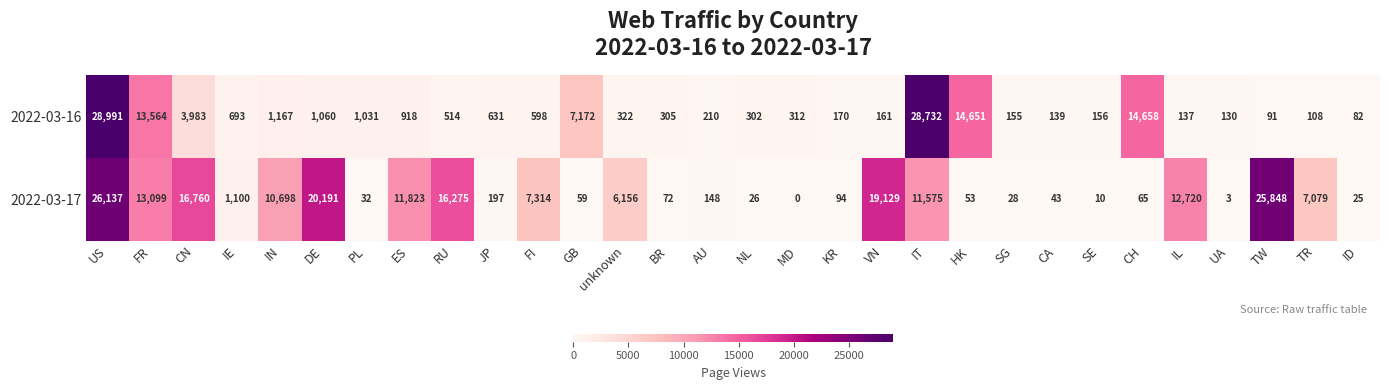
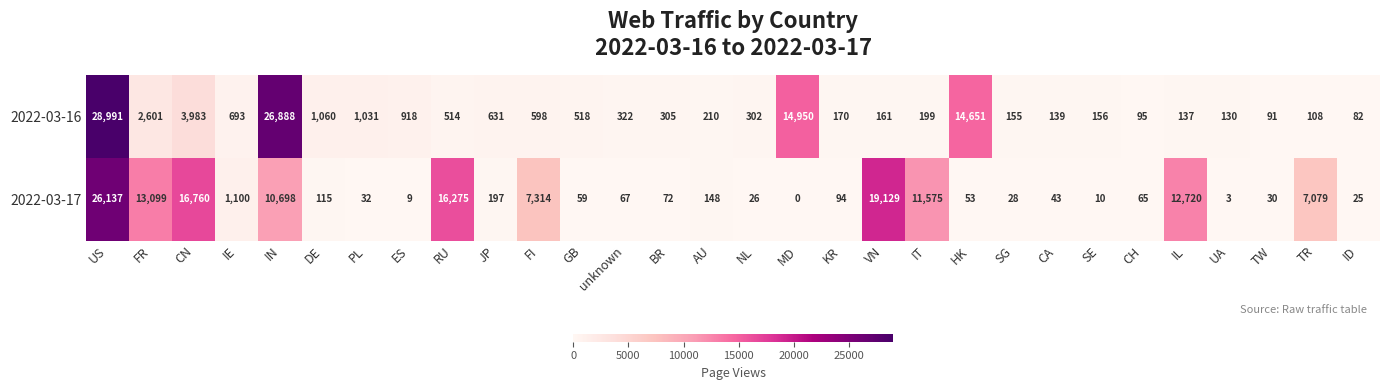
  {
    "2022-03-16": {
      "US": "28,991",
-     "FR": "13,564",
+     "FR": "2,601",
      "CN": "3,983",
      "IE": "693",
-     "IN": "1,167",
+     "IN": "26,888",
      "DE": "1,060",
      "PL": "1,031",
      "ES": "918",
      "RU": "514",
      "JP": "631",
      "FI": "598",
-     "GB": "7,172",
+     "GB": "518",
      "unknown": "322",
      "BR": "305",
      "AU": "210",
      "NL": "302",
-     "MD": "312",
+     "MD": "14,950",
      "KR": "170",
      "VN": "161",
-     "IT": "28,732",
+     "IT": "199",
      "HK": "14,651",
      "SG": "155",
      "CA": "139",
      "SE": "156",
-     "CH": "14,658",
+     "CH": "95",
      "IL": "137",
      "UA": "130",
      "TW": "91",
      "TR": "108",
      "ID": "82"
    },
    "2022-03-17": {
      "US": "26,137",
      "FR": "13,099",
      "CN": "16,760",
      "IE": "1,100",
      "IN": "10,698",
-     "DE": "20,191",
+     "DE": "115",
      "PL": "32",
-     "ES": "11,823",
+     "ES": "9",
      "RU": "16,275",
      "JP": "197",
      "FI": "7,314",
      "GB": "59",
-     "unknown": "6,156",
+     "unknown": "67",
      "BR": "72",
      "AU": "148",
      "NL": "26",
      "MD": "0",
      "KR": "94",
      "VN": "19,129",
      "IT": "11,575",
      "HK": "53",
      "SG": "28",
      "CA": "43",
      "SE": "10",
      "CH": "65",
      "IL": "12,720",
      "UA": "3",
-     "TW": "25,848",
+     "TW": "30",
      "TR": "7,079",
      "ID": "25"
    }
  }
